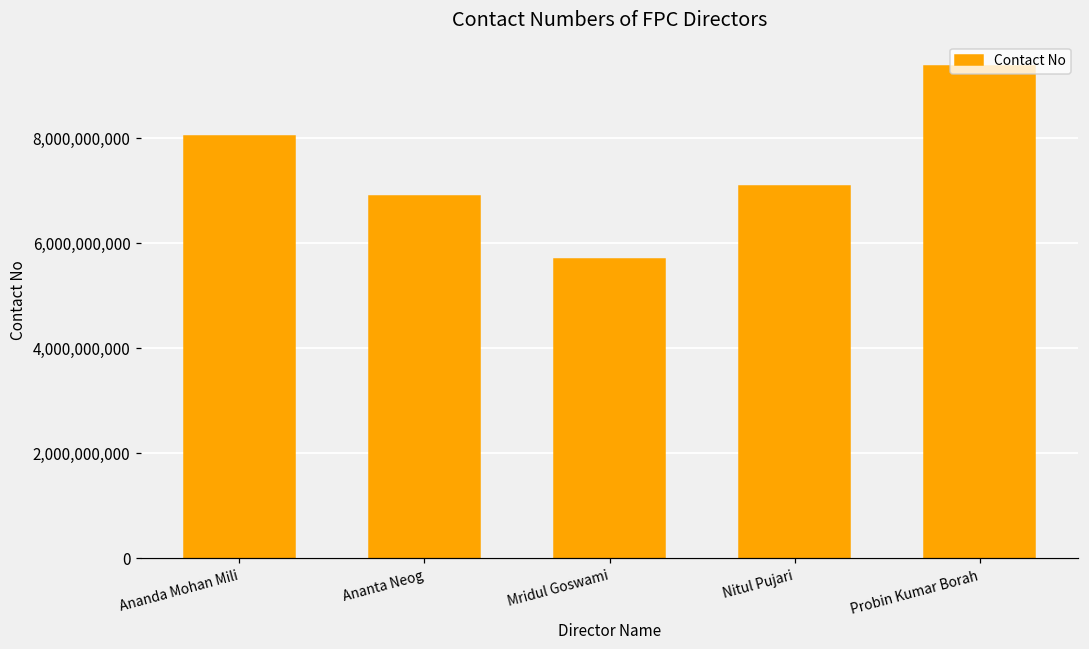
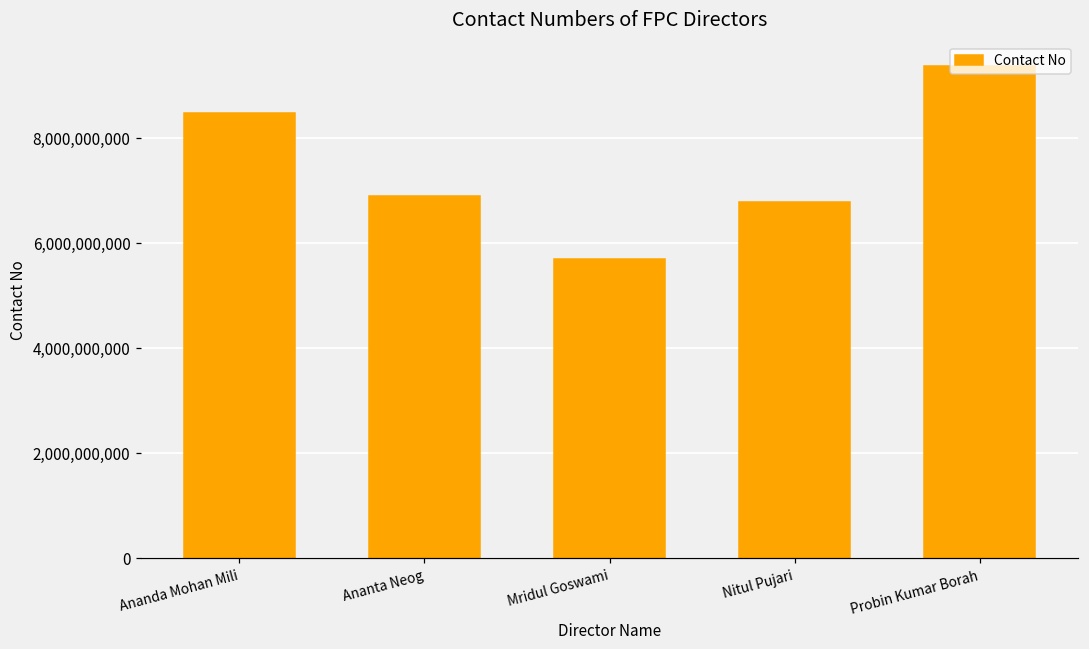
  {
-   "Ananda Mohan Mili": "8,000,000,000",
+   "Ananda Mohan Mili": "8,500,000,000",
    "Ananta Neog": "6,900,000,000",
    "Mridul Goswami": "5,700,000,000",
-   "Nitul Pujari": "7,100,000,000"
+   "Nitul Pujari": "6,800,000,000"
  }
